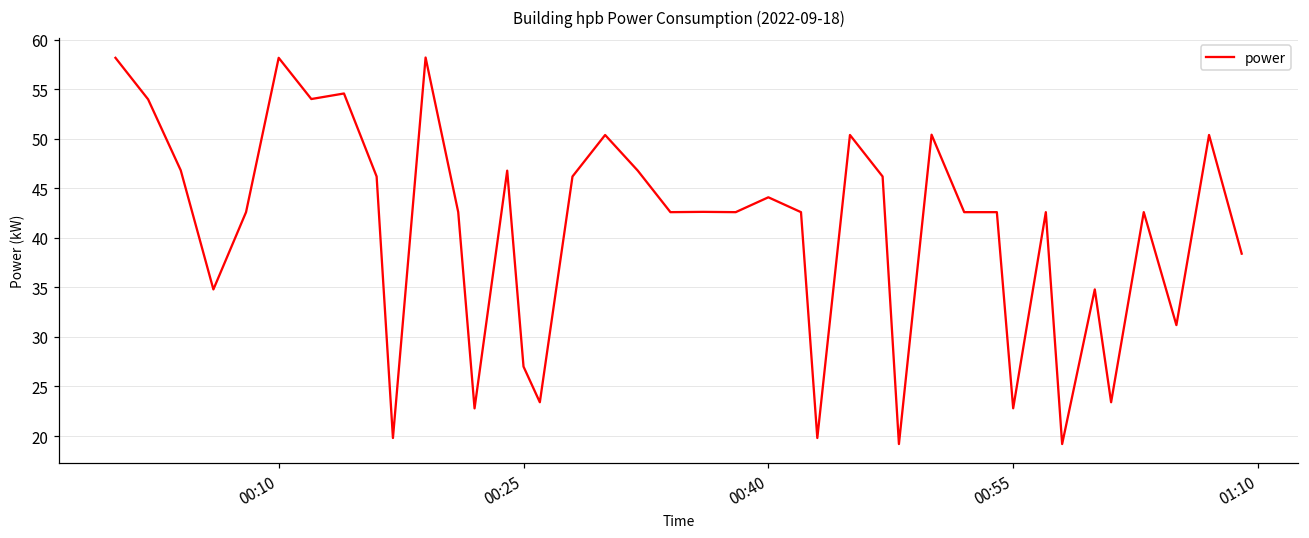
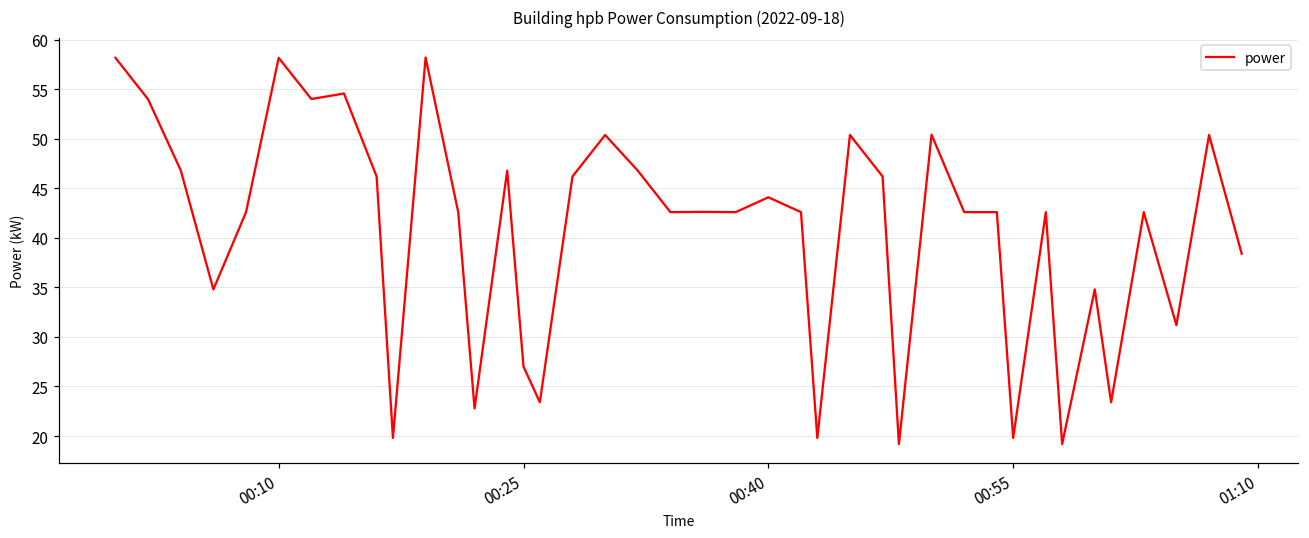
  {
    "00:10": 58,
    "00:25": 27,
    "00:40": 44,
-   "00:55": 23
+   "00:55": 20
  }
